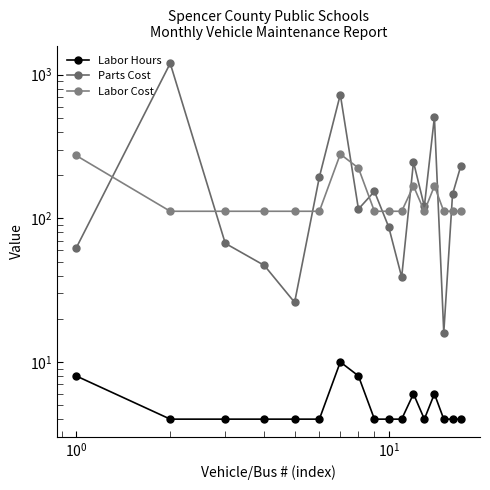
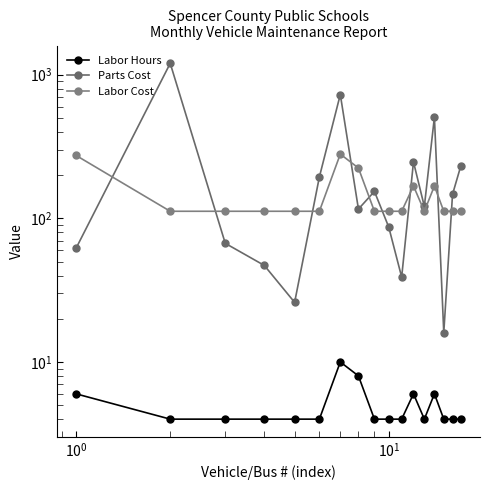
  {
    "Labor Hours": {
-     "10^0": 8,
+     "10^0": 6,
      "10^1": 4
    }
  }
